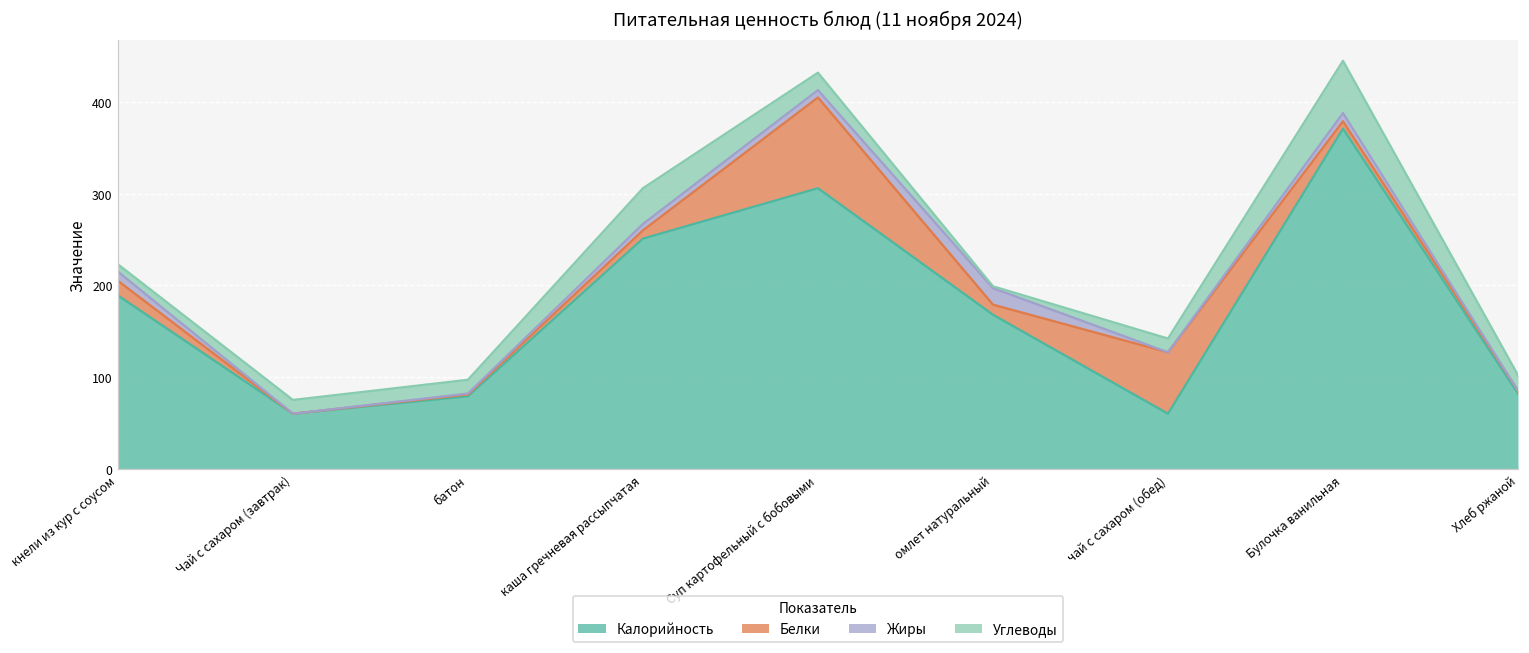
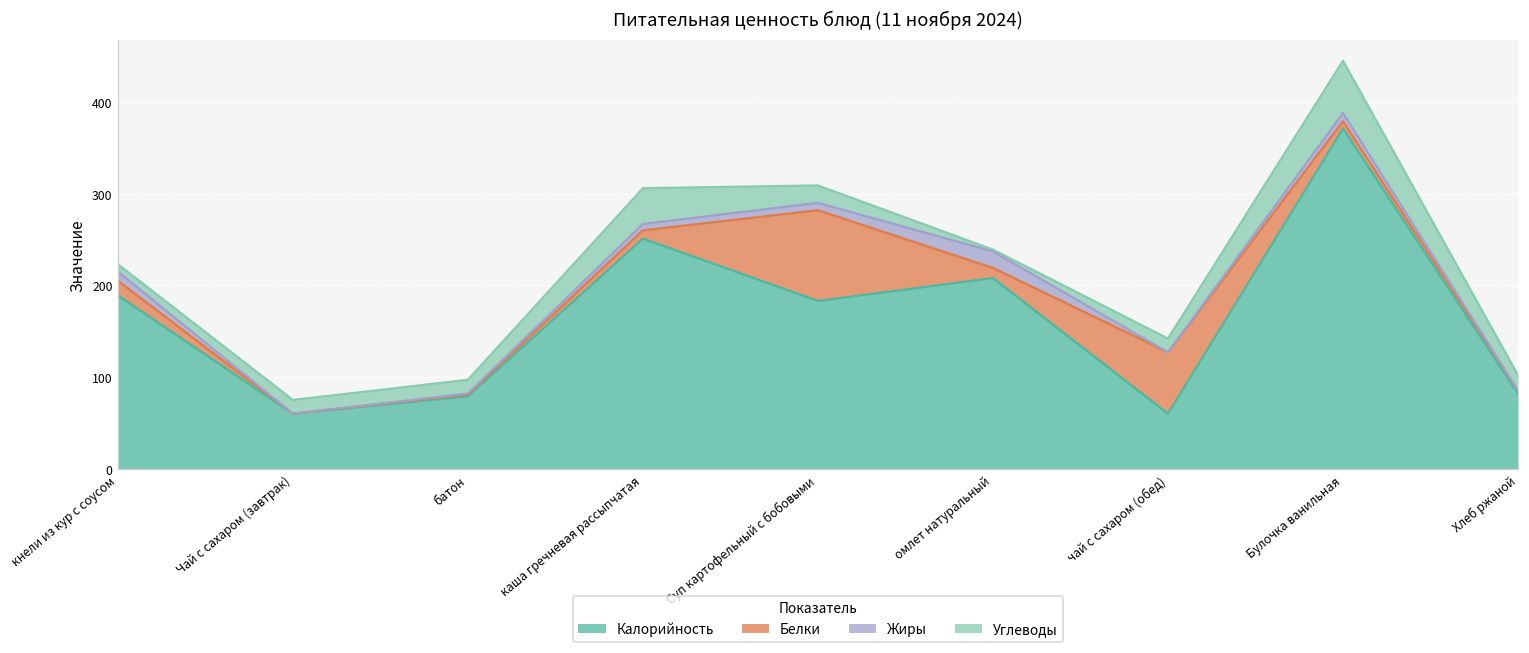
  {
    "Калорийность": {
      "кнели из кур с соусом": 190,
      "каша гречневая рассыпчатая": 250,
-     "Суп картофельный с бобовыми": 310,
-     "омлет натуральный": 170,
+     "Суп картофельный с бобовыми": 180,
+     "омлет натуральный": 210,
      "чай с сахаром (обед)": 60,
      "Булочка ванильная": 370
    },
    "Белки": {
      "кнели из кур с соусом": 20,
      "каша гречневая рассыпчатая": 10,
      "Суп картофельный с бобовыми": 100,
      "омлет натуральный": 10,
      "Булочка ванильная": 10
    }
  }
